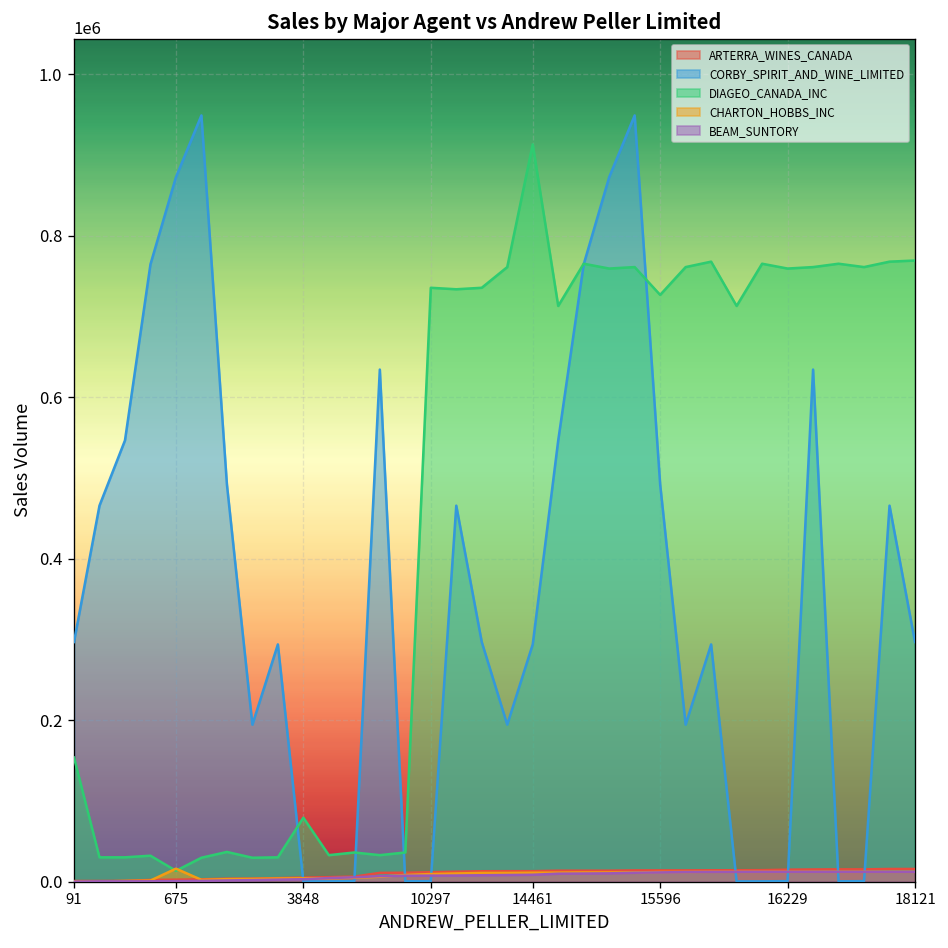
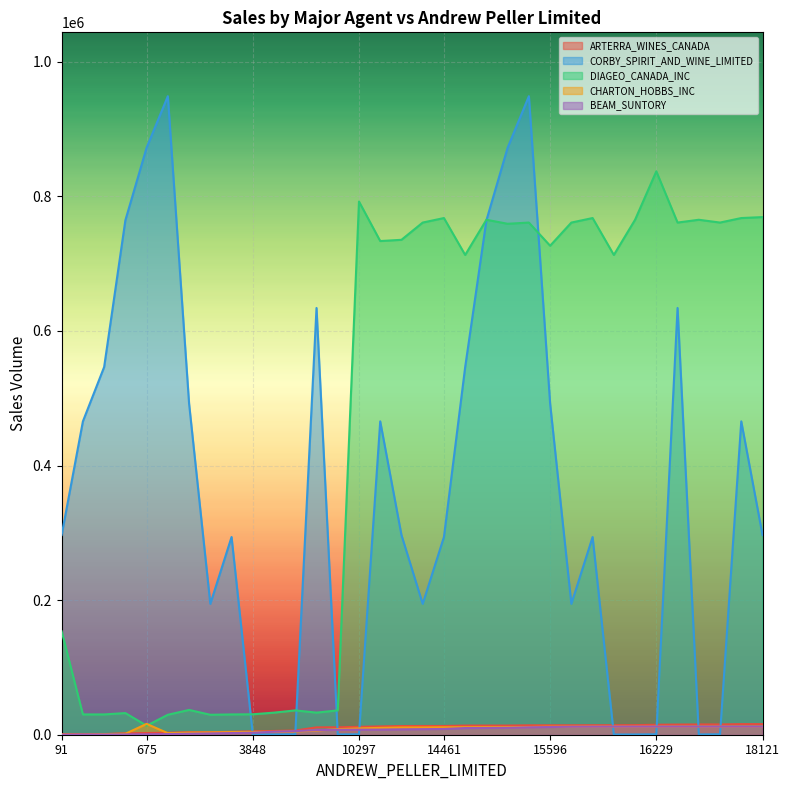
  {
    "CORBY_SPIRIT_AND_WINE_LIMITED": {
      "91": 300000,
      "675": 870000,
      "10297": 0,
      "14461": 290000,
      "15596": 490000,
      "16229": 0,
      "18121": 300000
    },
    "DIAGEO_CANADA_INC": {
      "91": 150000,
-     "3848": 80000,
-     "10297": 740000,
-     "14461": 910000,
+     "3848": 30000,
+     "10297": 790000,
+     "14461": 770000,
      "15596": 730000,
-     "16229": 760000,
+     "16229": 840000,
      "18121": 770000
    }
  }
